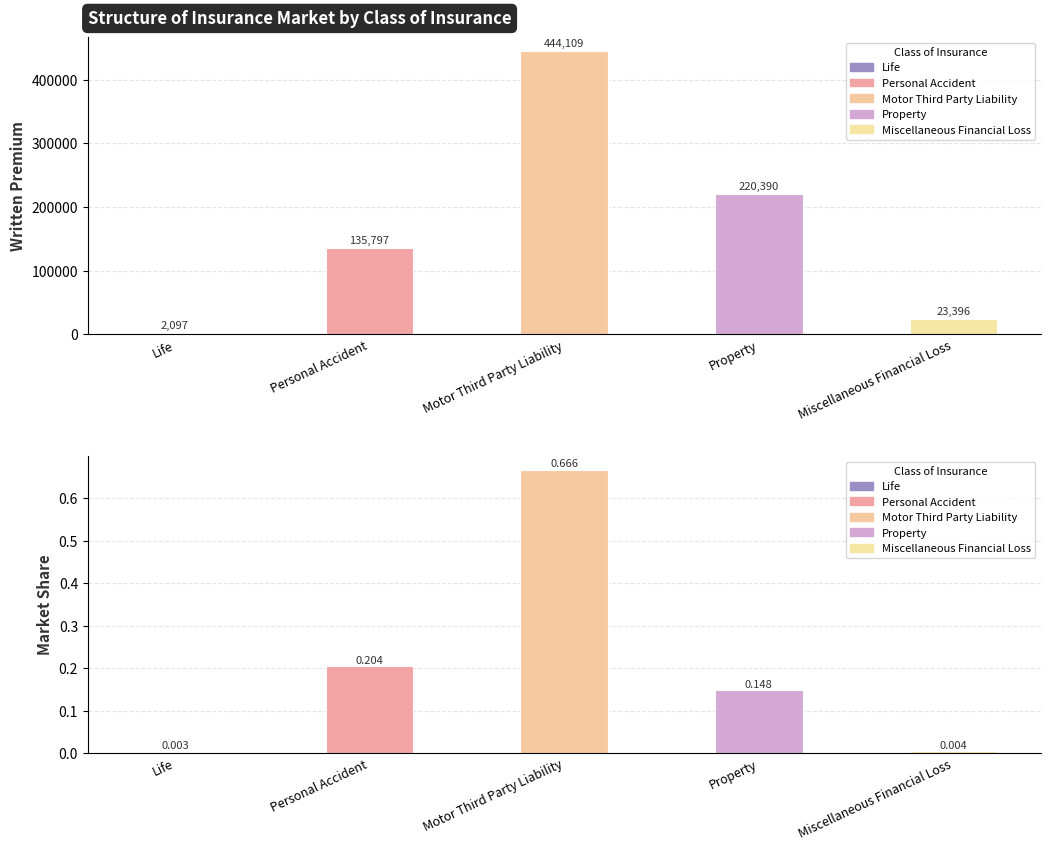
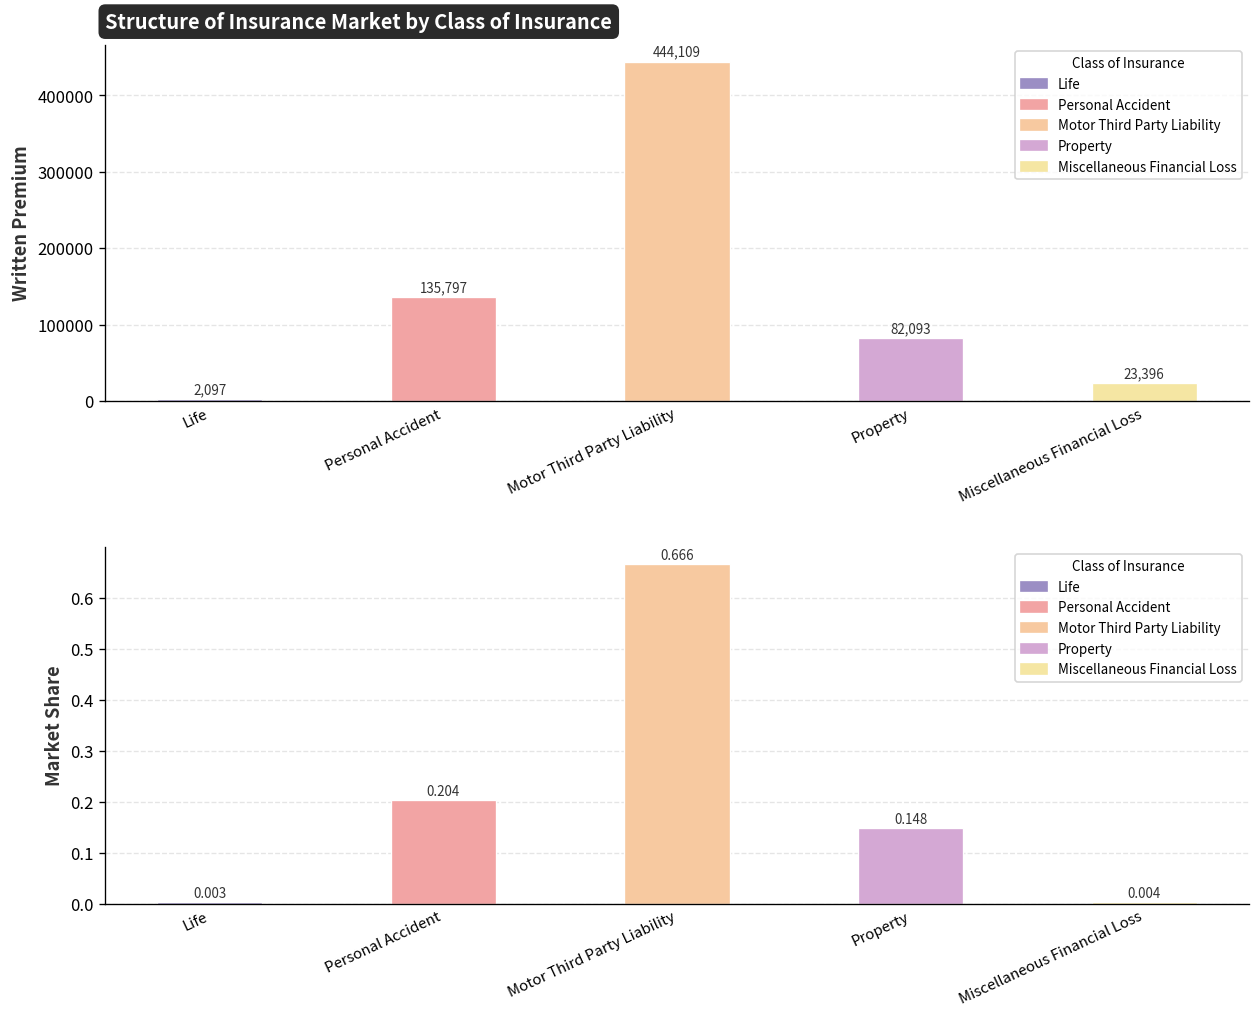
  {
    "Structure of Insurance Market by Class of Insurance": {
      "Life": "2,097",
      "Personal Accident": "135,797",
      "Motor Third Party Liability": "444,109",
-     "Property": "220,390",
+     "Property": "82,093",
      "Miscellaneous Financial Loss": "23,396"
    }
  }
